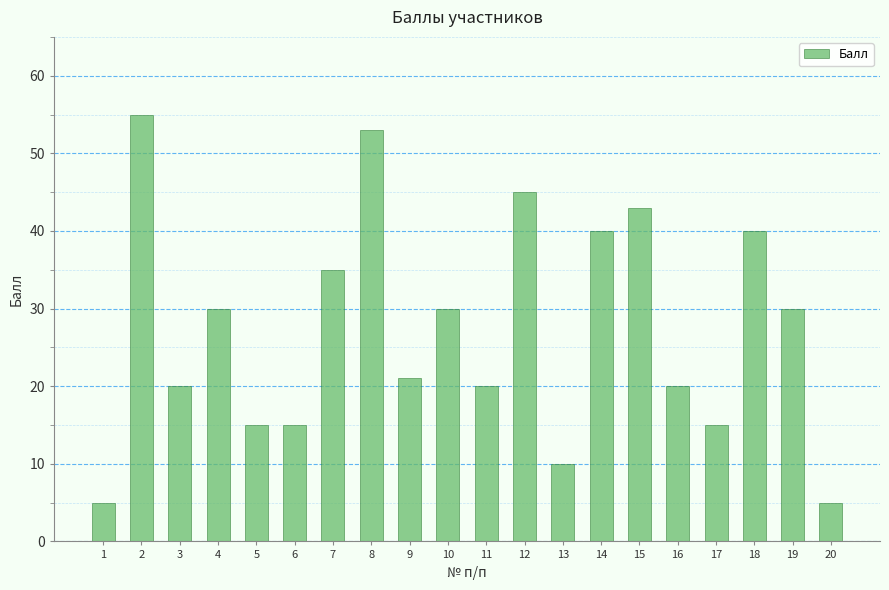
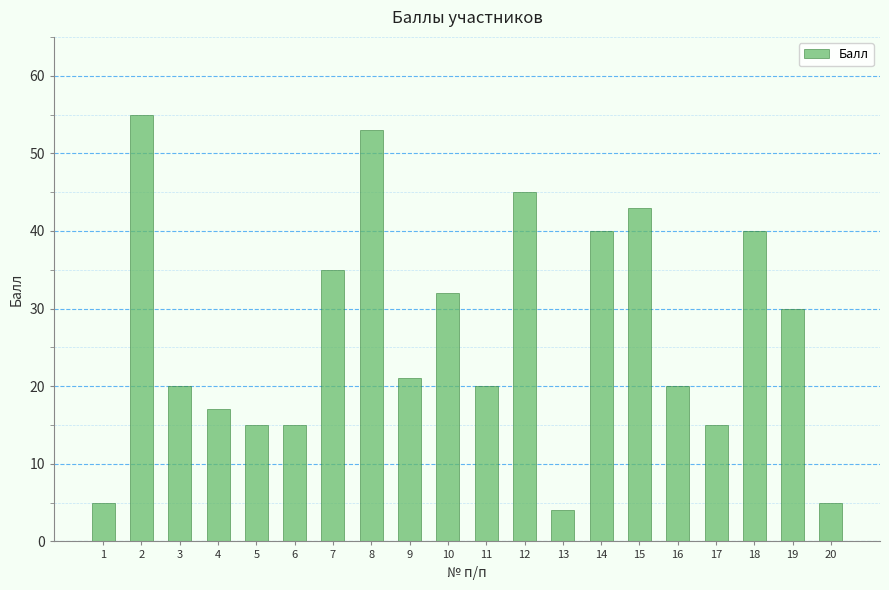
  {
    "1": 5,
    "2": 55,
    "3": 20,
-   "4": 30,
+   "4": 17,
    "5": 15,
    "6": 15,
    "7": 35,
    "8": 53,
    "9": 21,
-   "10": 30,
+   "10": 32,
    "11": 20,
    "12": 45,
-   "13": 10,
+   "13": 4,
    "14": 40,
    "15": 43,
    "16": 20,
    "17": 15,
    "18": 40,
    "19": 30,
    "20": 5
  }
